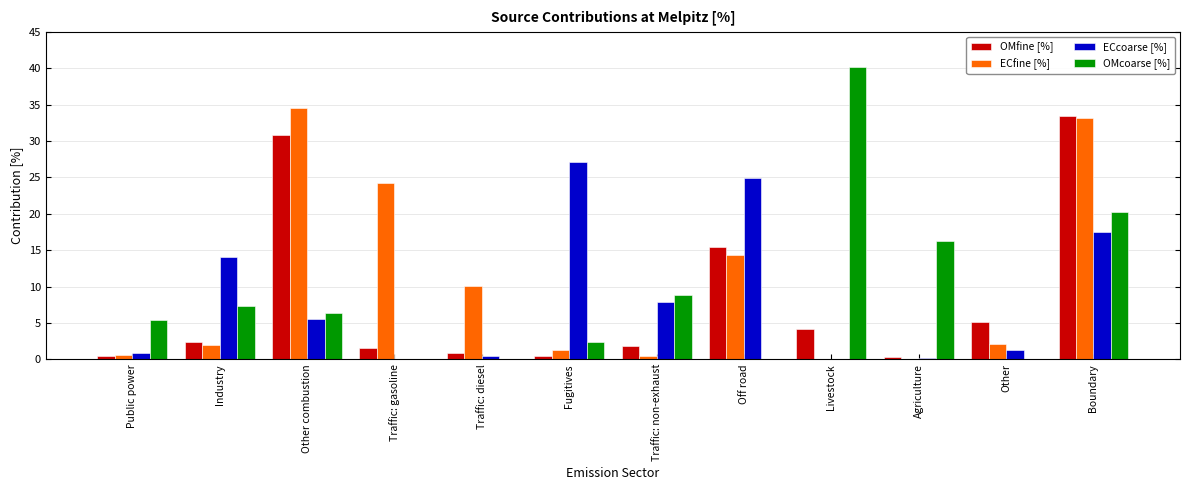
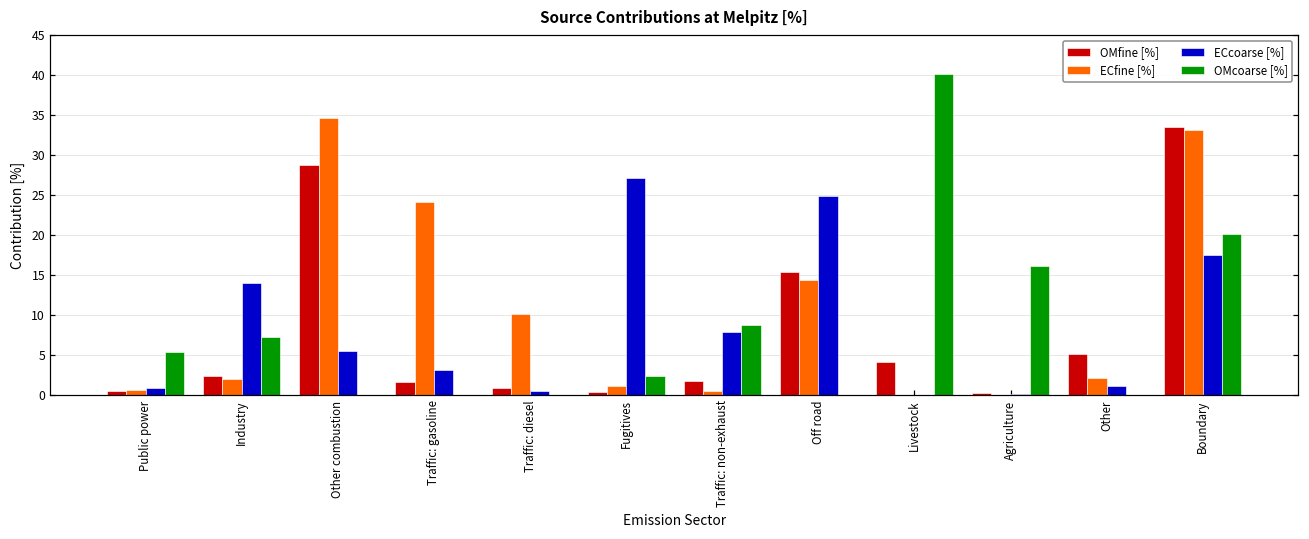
  {
    "OMfine [%]": {
      "Public power": 1,
      "Industry": 2,
-     "Other combustion": 31,
+     "Other combustion": 29,
      "Traffic: gasoline": 2,
      "Traffic: diesel": 1,
      "Fugitives": 0,
      "Traffic: non-exhaust": 2,
      "Off road": 15,
      "Livestock": 4,
      "Other": 5,
      "Boundary": 34
    },
    "ECfine [%]": {
      "Public power": 1,
      "Industry": 2,
      "Other combustion": 35,
      "Traffic: gasoline": 24,
      "Traffic: diesel": 10,
      "Fugitives": 1,
      "Traffic: non-exhaust": 1,
      "Off road": 14,
      "Livestock": 0,
      "Agriculture": 0,
      "Other": 2,
      "Boundary": 33
    },
    "ECcoarse [%]": {
      "Public power": 1,
      "Industry": 14,
      "Other combustion": 6,
-     "Traffic: gasoline": 0,
+     "Traffic: gasoline": 3,
      "Traffic: diesel": 1,
      "Fugitives": 27,
      "Traffic: non-exhaust": 8,
      "Off road": 25,
      "Livestock": 0,
      "Other": 1,
      "Boundary": 18
    },
    "OMcoarse [%]": {
      "Public power": 5,
      "Industry": 7,
-     "Other combustion": 6,
+     "Other combustion": 0,
      "Traffic: gasoline": 0,
      "Traffic: diesel": 0,
      "Fugitives": 2,
      "Traffic: non-exhaust": 9,
      "Off road": 0,
      "Livestock": 40,
      "Agriculture": 16,
      "Other": 0,
      "Boundary": 20
    }
  }
